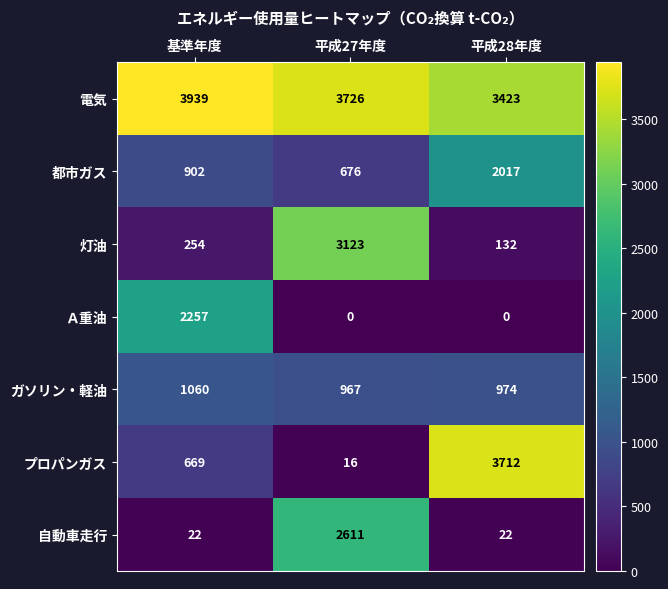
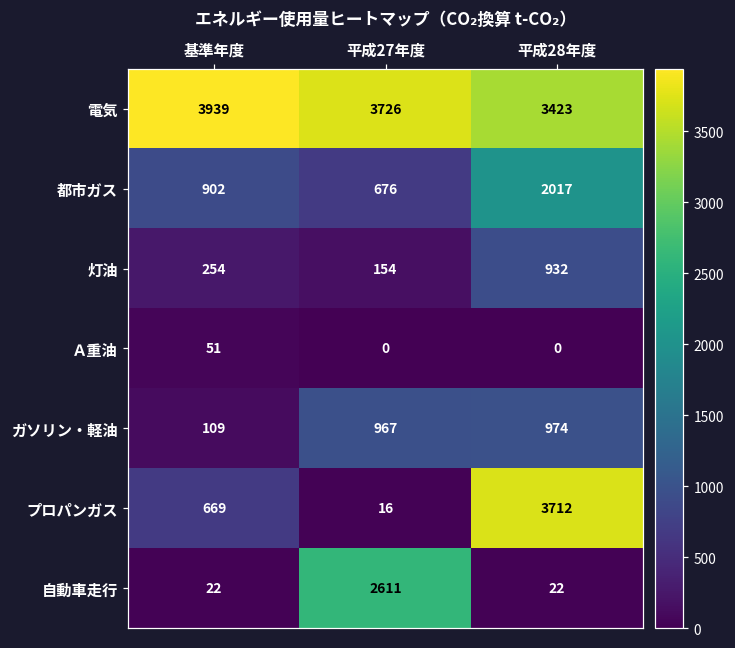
  {
    "電気": {
      "基準年度": 3939,
      "平成27年度": 3726,
      "平成28年度": 3423
    },
    "都市ガス": {
      "基準年度": 902,
      "平成27年度": 676,
      "平成28年度": 2017
    },
    "灯油": {
      "基準年度": 254,
-     "平成27年度": 3123,
-     "平成28年度": 132
+     "平成27年度": 154,
+     "平成28年度": 932
    },
    "Ａ重油": {
-     "基準年度": 2257,
+     "基準年度": 51,
      "平成27年度": 0,
      "平成28年度": 0
    },
    "ガソリン・軽油": {
-     "基準年度": 1060,
+     "基準年度": 109,
      "平成27年度": 967,
      "平成28年度": 974
    },
    "プロパンガス": {
      "基準年度": 669,
      "平成27年度": 16,
      "平成28年度": 3712
    },
    "自動車走行": {
      "基準年度": 22,
      "平成27年度": 2611,
      "平成28年度": 22
    }
  }
